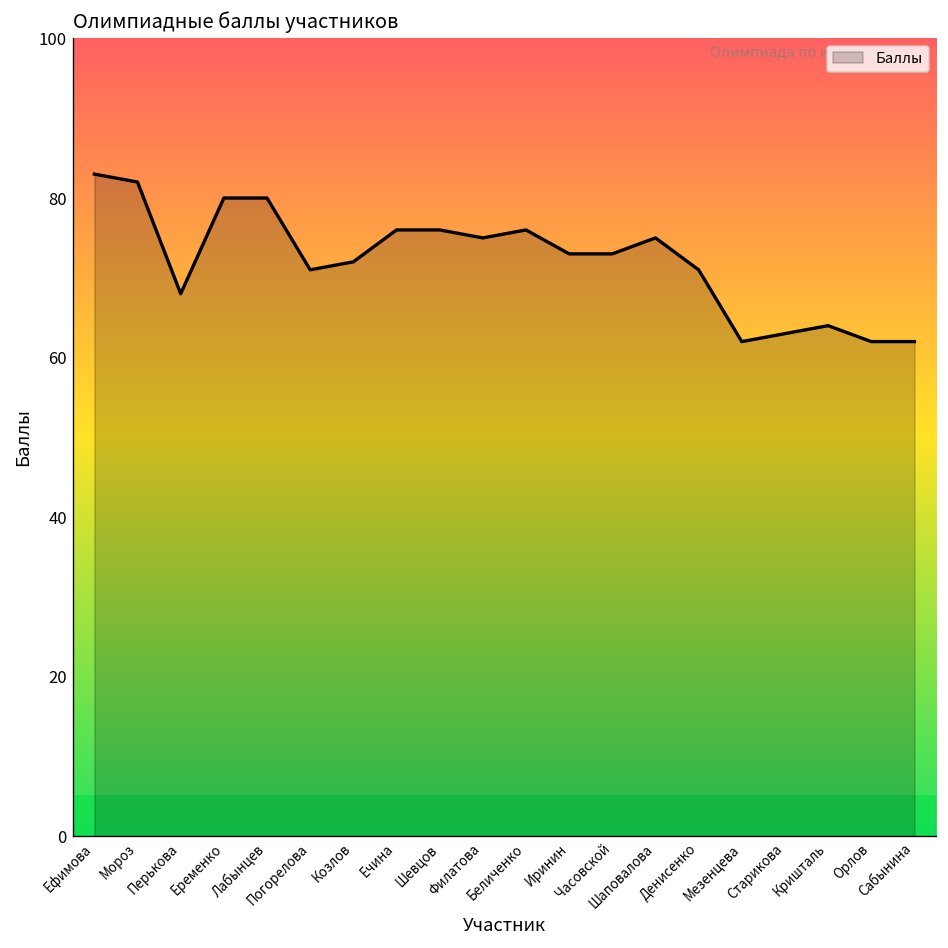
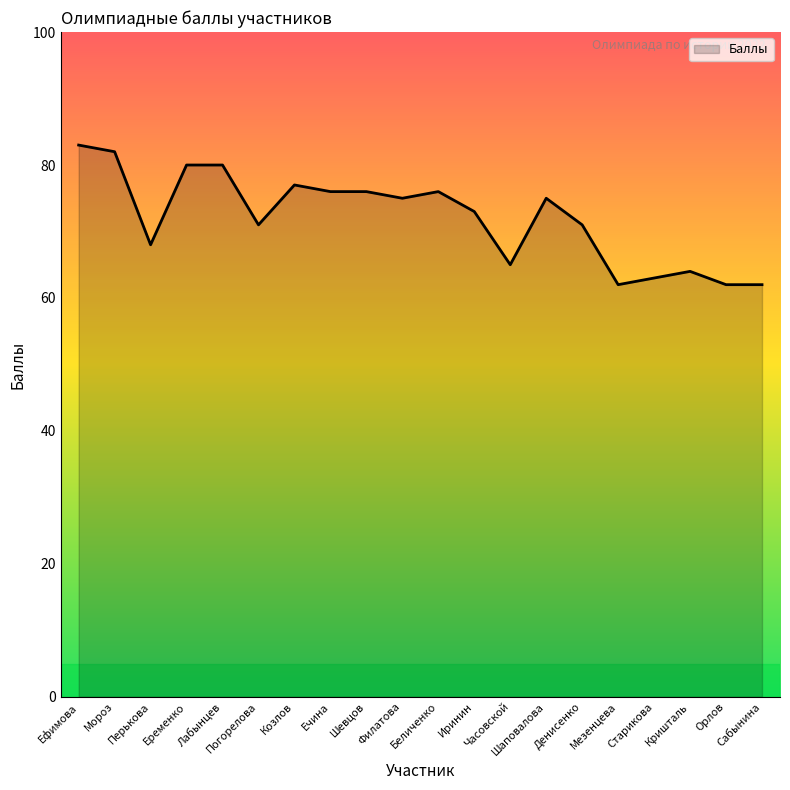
  {
    "Ефимова": 83,
    "Мороз": 82,
    "Перькова": 68,
    "Еременко": 80,
    "Лабынцев": 80,
    "Погорелова": 71,
-   "Козлов": 72,
+   "Козлов": 77,
    "Ечина": 76,
    "Шевцов": 76,
    "Филатова": 75,
    "Беличенко": 76,
    "Иринин": 73,
-   "Часовской": 73,
+   "Часовской": 65,
    "Шаповалова": 75,
    "Денисенко": 71,
    "Мезенцева": 62,
    "Старикова": 63,
    "Кришталь": 64,
    "Орлов": 62,
    "Сабынина": 62
  }
